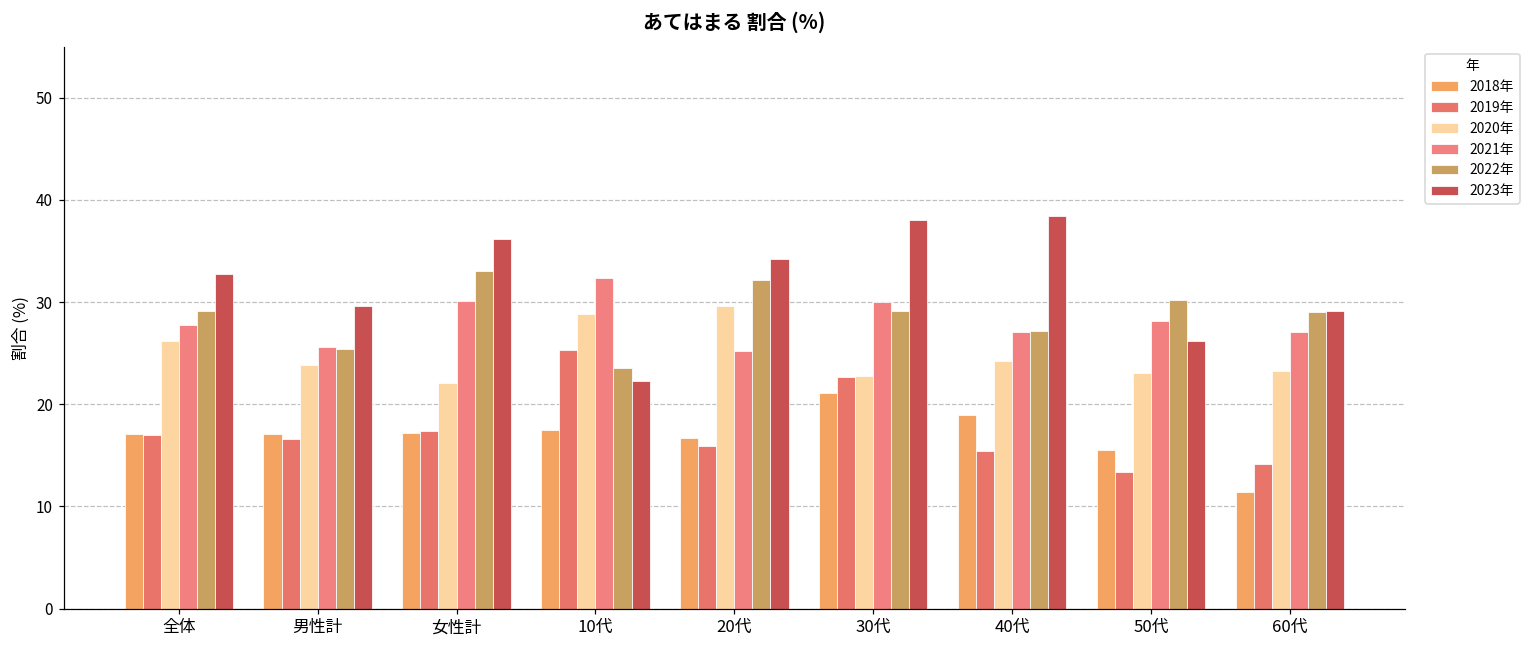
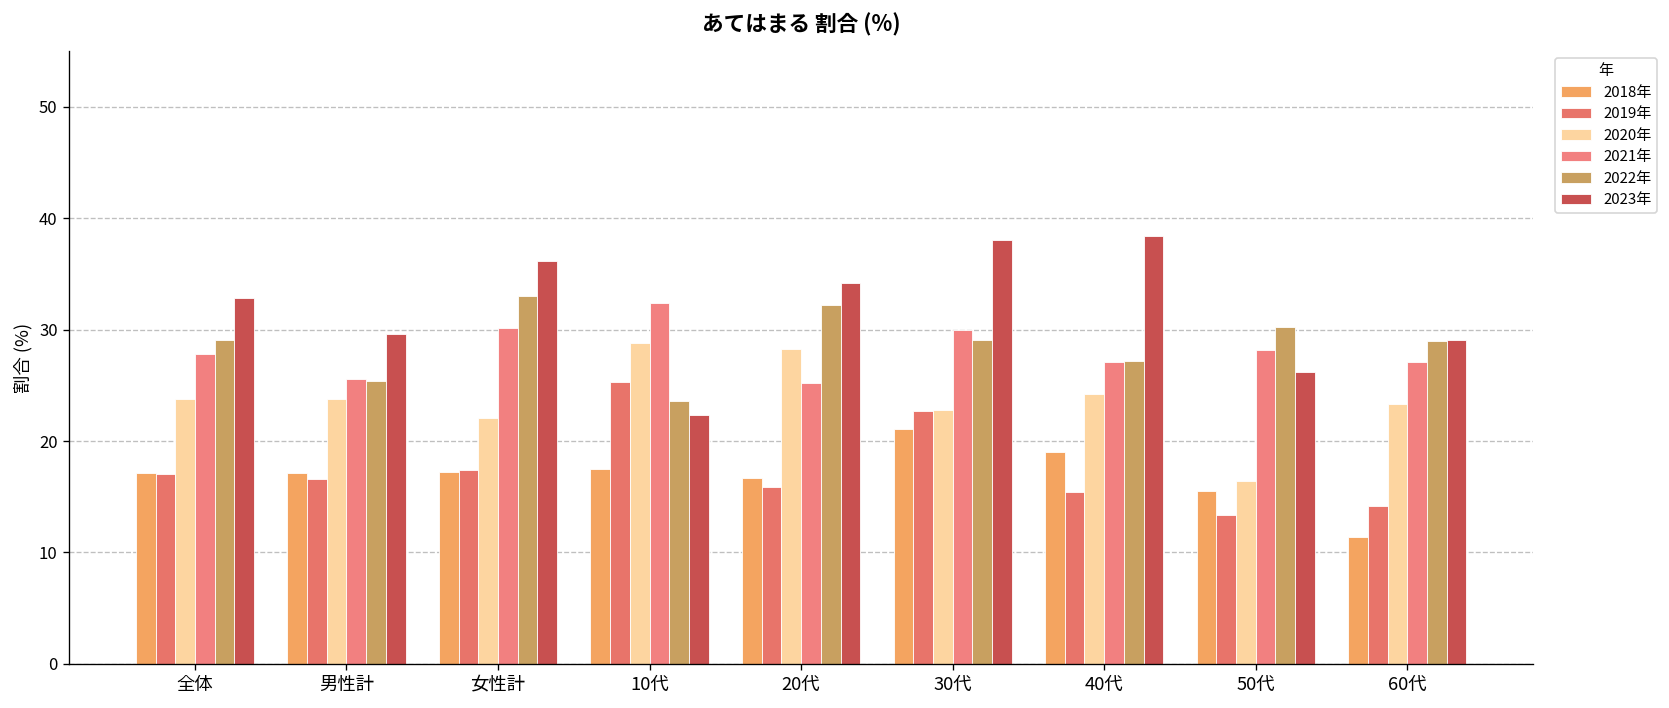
  {
    "2020年": {
-     "全体": 26,
+     "全体": 24,
      "男性計": 24,
      "女性計": 22,
      "10代": 29,
-     "20代": 30,
+     "20代": 28,
      "30代": 23,
      "40代": 24,
-     "50代": 23,
+     "50代": 16,
      "60代": 23
    }
  }
